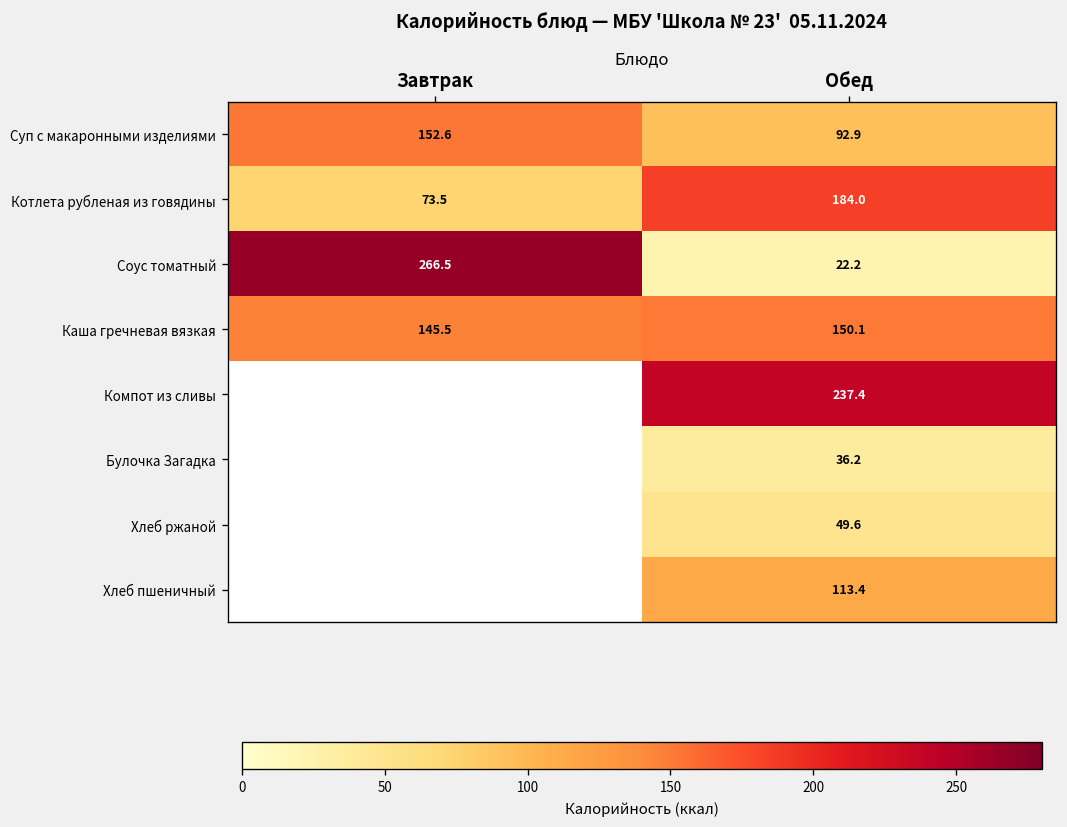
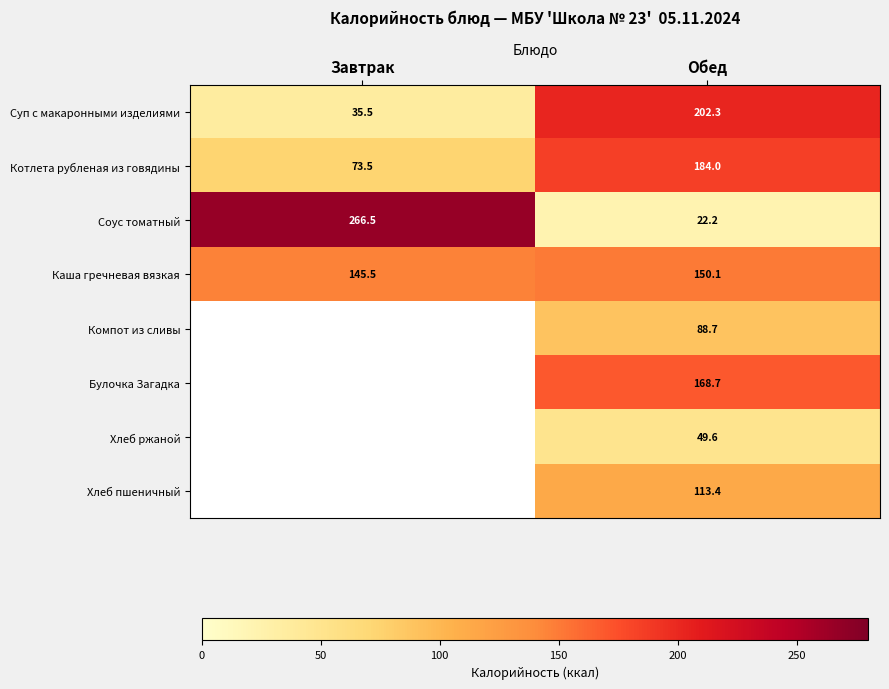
  {
    "Суп с макаронными изделиями": {
-     "Завтрак": 152.6,
-     "Обед": 92.9
+     "Завтрак": 35.5,
+     "Обед": 202.3
    },
    "Котлета рубленая из говядины": {
      "Завтрак": 73.5,
      "Обед": 184.0
    },
    "Соус томатный": {
      "Завтрак": 266.5,
      "Обед": 22.2
    },
    "Каша гречневая вязкая": {
      "Завтрак": 145.5,
      "Обед": 150.1
    },
    "Компот из сливы": {
-     "Обед": 237.4
+     "Обед": 88.7
    },
    "Булочка Загадка": {
-     "Обед": 36.2
+     "Обед": 168.7
    },
    "Хлеб ржаной": {
      "Обед": 49.6
    },
    "Хлеб пшеничный": {
      "Обед": 113.4
    }
  }
